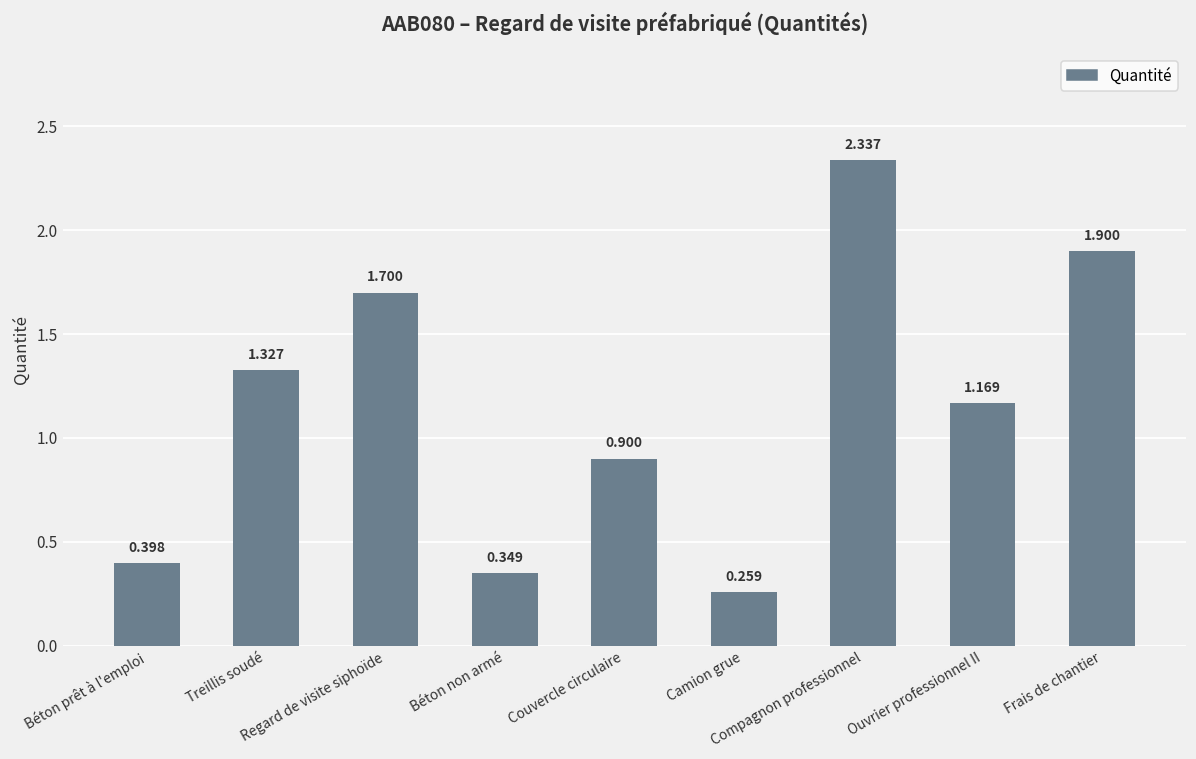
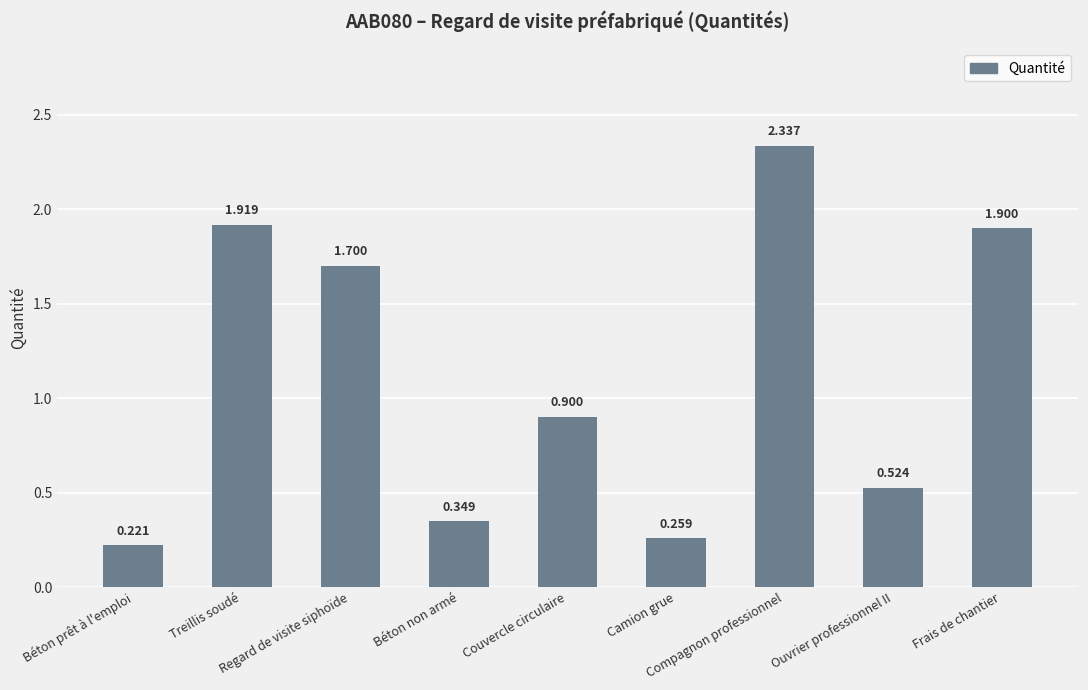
  {
-   "Béton prêt à l'emploi": 0.398,
-   "Treillis soudé": 1.327,
+   "Béton prêt à l'emploi": 0.221,
+   "Treillis soudé": 1.919,
    "Regard de visite siphoïde": 1.700,
    "Béton non armé": 0.349,
    "Couvercle circulaire": 0.900,
    "Camion grue": 0.259,
    "Compagnon professionnel": 2.337,
-   "Ouvrier professionnel II": 1.169,
+   "Ouvrier professionnel II": 0.524,
    "Frais de chantier": 1.900
  }
